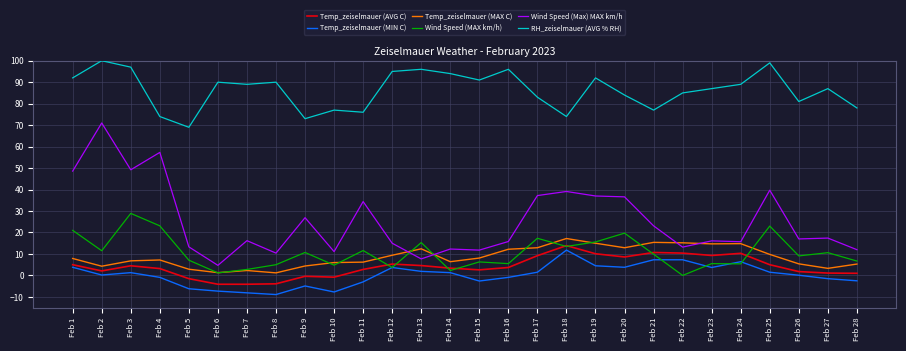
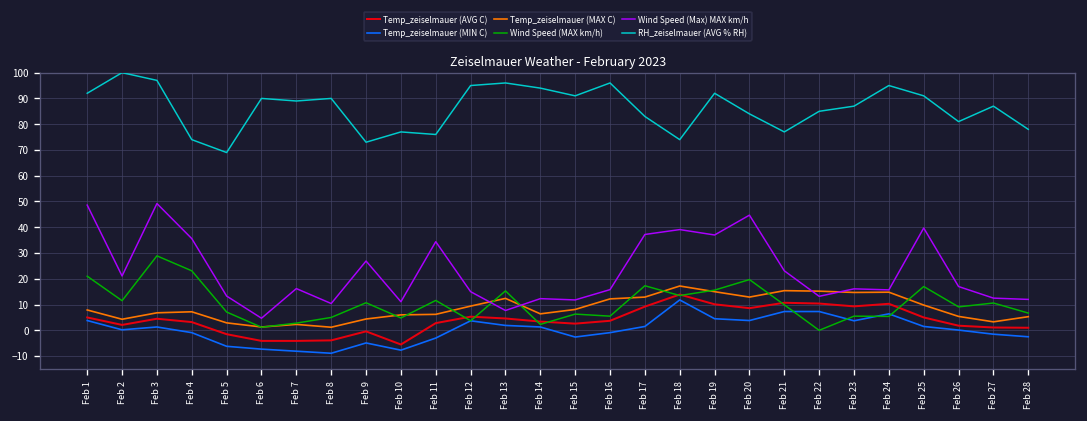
  {
    "Temp_zeiselmauer (AVG C)": {
      "Feb 2": 2,
      "Feb 3": 5,
      "Feb 4": 3,
      "Feb 5": -2,
      "Feb 6": -4,
      "Feb 7": -4,
      "Feb 8": -4,
      "Feb 9": 0,
-     "Feb 10": -1,
+     "Feb 10": -6,
      "Feb 11": 3,
      "Feb 12": 5,
      "Feb 13": 5,
      "Feb 15": 3,
      "Feb 16": 4,
      "Feb 17": 9,
      "Feb 19": 10,
      "Feb 20": 9,
      "Feb 22": 10,
      "Feb 23": 9,
      "Feb 24": 10,
      "Feb 25": 5,
      "Feb 26": 2,
      "Feb 27": 1,
      "Feb 28": 1
    },
    "Temp_zeiselmauer (MIN C)": {
      "Feb 2": 0,
      "Feb 3": 1,
      "Feb 4": -1,
      "Feb 5": -6,
      "Feb 6": -7,
      "Feb 7": -8,
      "Feb 8": -9,
      "Feb 9": -5,
      "Feb 10": -8,
      "Feb 11": -3,
      "Feb 13": 2,
      "Feb 15": -3,
      "Feb 16": -1,
      "Feb 17": 2,
      "Feb 18": 12,
      "Feb 19": 5,
      "Feb 20": 4,
      "Feb 21": 7,
      "Feb 22": 7,
      "Feb 23": 4,
      "Feb 25": 2,
      "Feb 26": 0,
      "Feb 27": -2,
      "Feb 28": -3
    },
    "Temp_zeiselmauer (MAX C)": {
      "Feb 1": 8,
      "Feb 2": 4,
      "Feb 3": 7,
      "Feb 4": 7,
      "Feb 5": 3,
      "Feb 8": 1,
      "Feb 9": 4,
      "Feb 10": 6,
      "Feb 11": 6,
      "Feb 12": 9,
      "Feb 13": 12,
      "Feb 14": 6,
      "Feb 15": 8,
      "Feb 16": 12,
      "Feb 17": 13,
      "Feb 18": 17,
      "Feb 20": 13,
      "Feb 21": 15,
      "Feb 22": 15,
      "Feb 23": 15,
      "Feb 25": 10,
      "Feb 26": 5,
      "Feb 27": 3,
      "Feb 28": 5
    },
    "Wind Speed (MAX km/h)": {
      "Feb 1": 21,
      "Feb 2": 12,
      "Feb 3": 29,
      "Feb 4": 23,
      "Feb 5": 7,
      "Feb 8": 5,
      "Feb 9": 11,
      "Feb 10": 5,
      "Feb 11": 12,
      "Feb 13": 15,
      "Feb 15": 6,
      "Feb 16": 6,
      "Feb 17": 17,
      "Feb 20": 20,
      "Feb 22": 0,
      "Feb 23": 6,
-     "Feb 25": 23,
+     "Feb 25": 17,
      "Feb 26": 9,
      "Feb 27": 11,
      "Feb 28": 7
    },
    "Wind Speed (Max) MAX km/h": {
      "Feb 1": 49,
-     "Feb 2": 71,
+     "Feb 2": 21,
      "Feb 3": 49,
-     "Feb 4": 57,
+     "Feb 4": 36,
      "Feb 5": 13,
      "Feb 6": 5,
      "Feb 7": 16,
      "Feb 8": 10,
      "Feb 9": 27,
      "Feb 10": 11,
      "Feb 11": 34,
      "Feb 12": 15,
      "Feb 13": 8,
      "Feb 14": 12,
      "Feb 15": 12,
      "Feb 16": 16,
      "Feb 17": 37,
      "Feb 18": 39,
      "Feb 19": 37,
-     "Feb 20": 37,
+     "Feb 20": 45,
      "Feb 21": 23,
      "Feb 22": 13,
      "Feb 23": 16,
      "Feb 25": 40,
      "Feb 26": 17,
-     "Feb 27": 17,
+     "Feb 27": 13,
      "Feb 28": 12
    },
    "RH_zeiselmauer (AVG % RH)": {
      "Feb 1": 92,
      "Feb 2": 100,
      "Feb 3": 97,
      "Feb 4": 74,
      "Feb 5": 69,
      "Feb 6": 90,
      "Feb 7": 89,
      "Feb 8": 90,
      "Feb 9": 73,
      "Feb 10": 77,
      "Feb 11": 76,
      "Feb 12": 95,
      "Feb 13": 96,
      "Feb 14": 94,
      "Feb 15": 91,
      "Feb 16": 96,
      "Feb 17": 83,
      "Feb 18": 74,
      "Feb 19": 92,
      "Feb 20": 84,
      "Feb 21": 77,
      "Feb 22": 85,
      "Feb 23": 87,
-     "Feb 24": 89,
-     "Feb 25": 99,
+     "Feb 24": 95,
+     "Feb 25": 91,
      "Feb 26": 81,
      "Feb 27": 87,
      "Feb 28": 78
    }
  }
